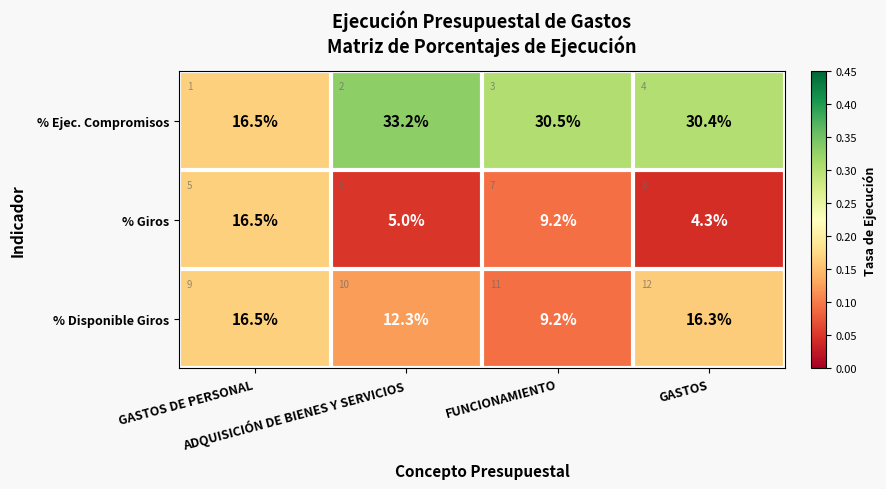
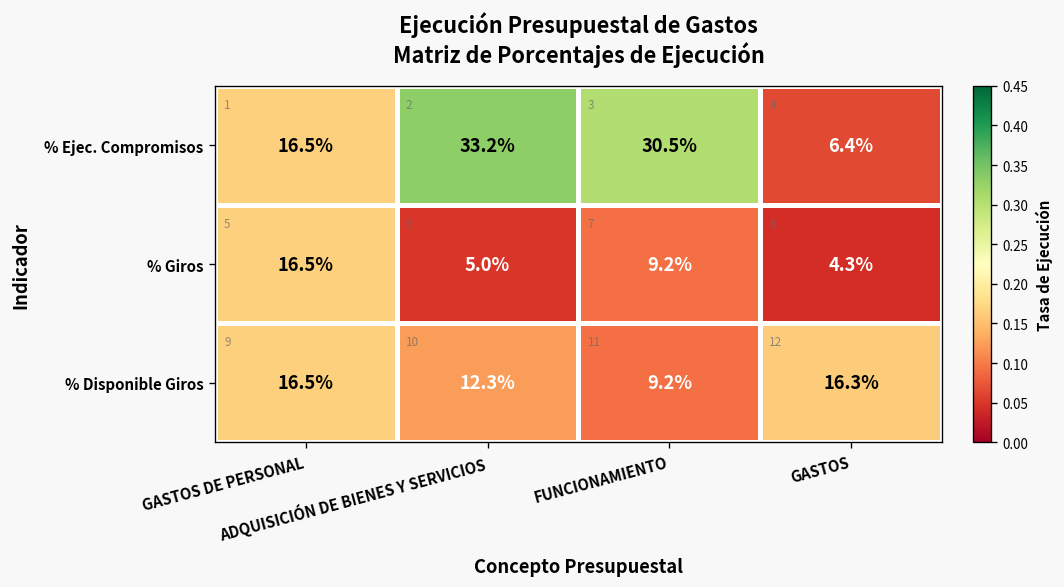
  {
    "% Ejec. Compromisos": {
-     "GASTOS": "30.4%"
+     "GASTOS": "6.4%"
    }
  }
